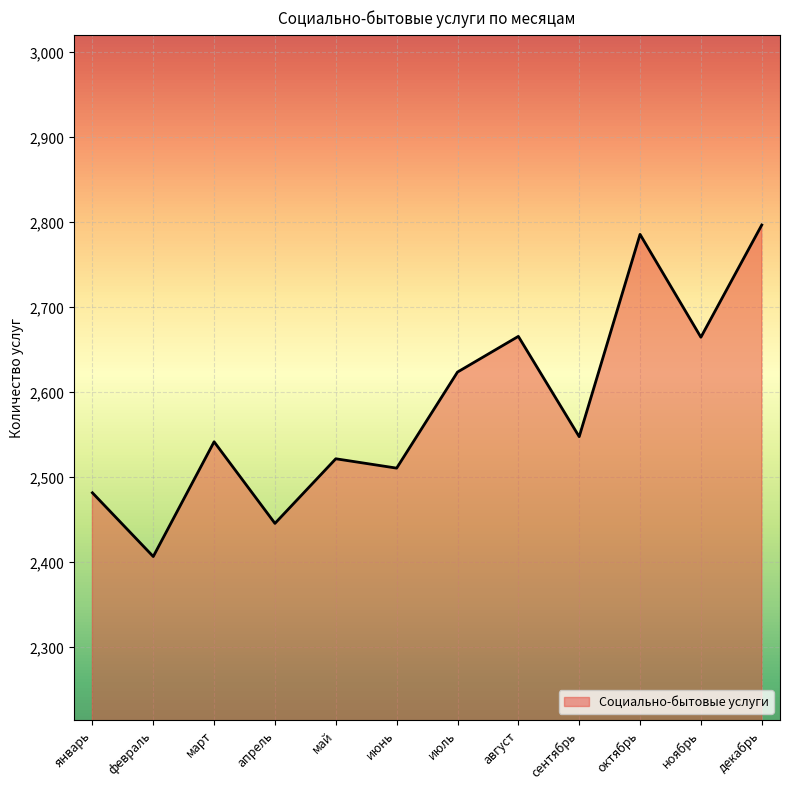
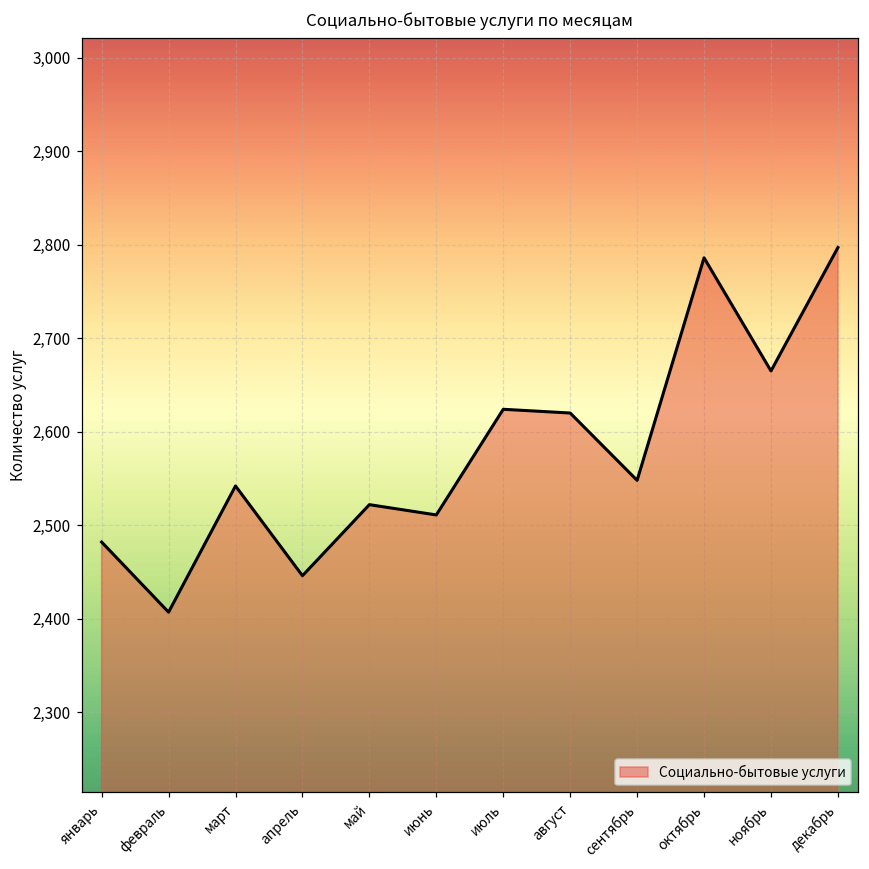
  {
    "январь": "2,480",
    "февраль": "2,410",
    "март": "2,540",
    "апрель": "2,450",
    "май": "2,520",
    "июнь": "2,510",
    "июль": "2,620",
-   "август": "2,670",
+   "август": "2,620",
    "сентябрь": "2,550",
    "октябрь": "2,790",
    "ноябрь": "2,670",
    "декабрь": "2,800"
  }
